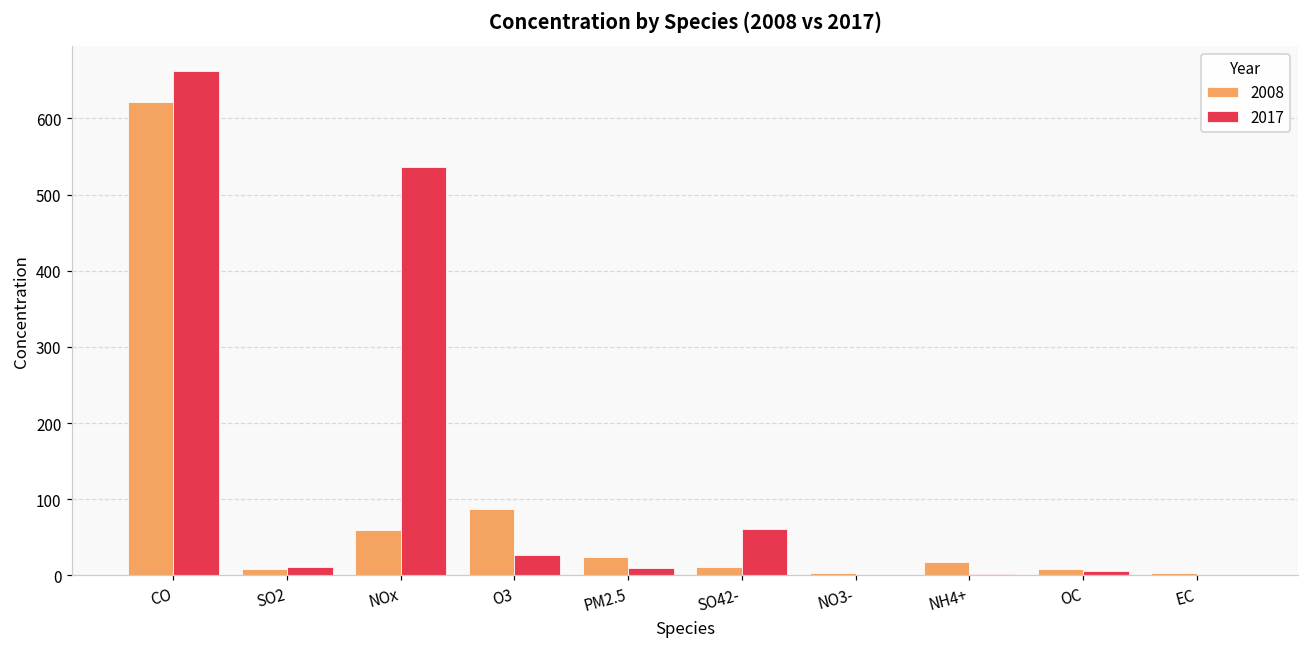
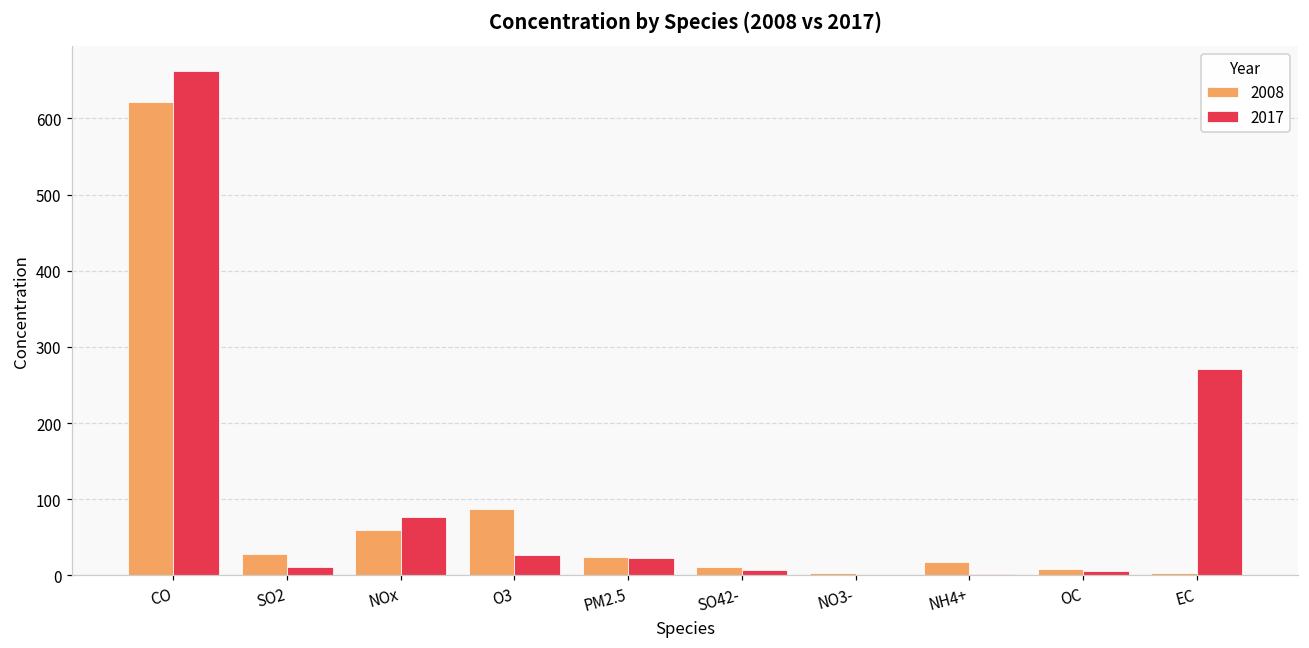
  {
    "2008": {
      "CO": 620,
-     "SO2": 10,
+     "SO2": 30,
      "NOx": 60,
      "O3": 90,
      "PM2.5": 20,
      "SO42-": 10,
      "NH4+": 20,
      "OC": 10
    },
    "2017": {
      "CO": 660,
      "SO2": 10,
-     "NOx": 540,
+     "NOx": 80,
      "O3": 30,
-     "PM2.5": 10,
-     "SO42-": 60,
+     "PM2.5": 20,
+     "SO42-": 10,
      "OC": 10,
-     "EC": 0
+     "EC": 270
    }
  }
